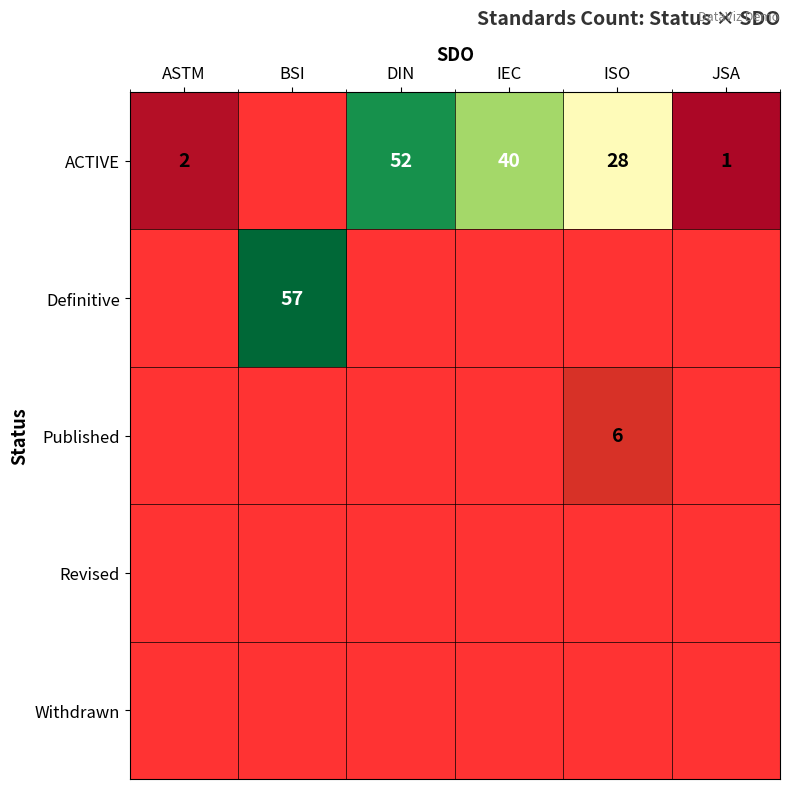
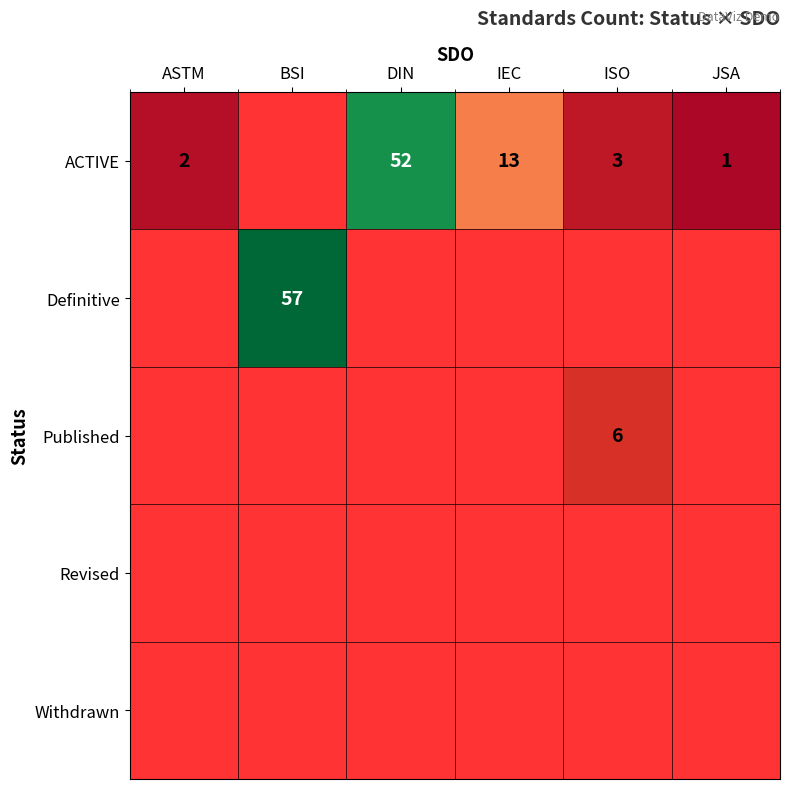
  {
    "ACTIVE": {
      "ASTM": 2,
      "DIN": 52,
-     "IEC": 40,
-     "ISO": 28,
+     "IEC": 13,
+     "ISO": 3,
      "JSA": 1
    },
    "Definitive": {
      "BSI": 57
    },
    "Published": {
      "ISO": 6
    }
  }
